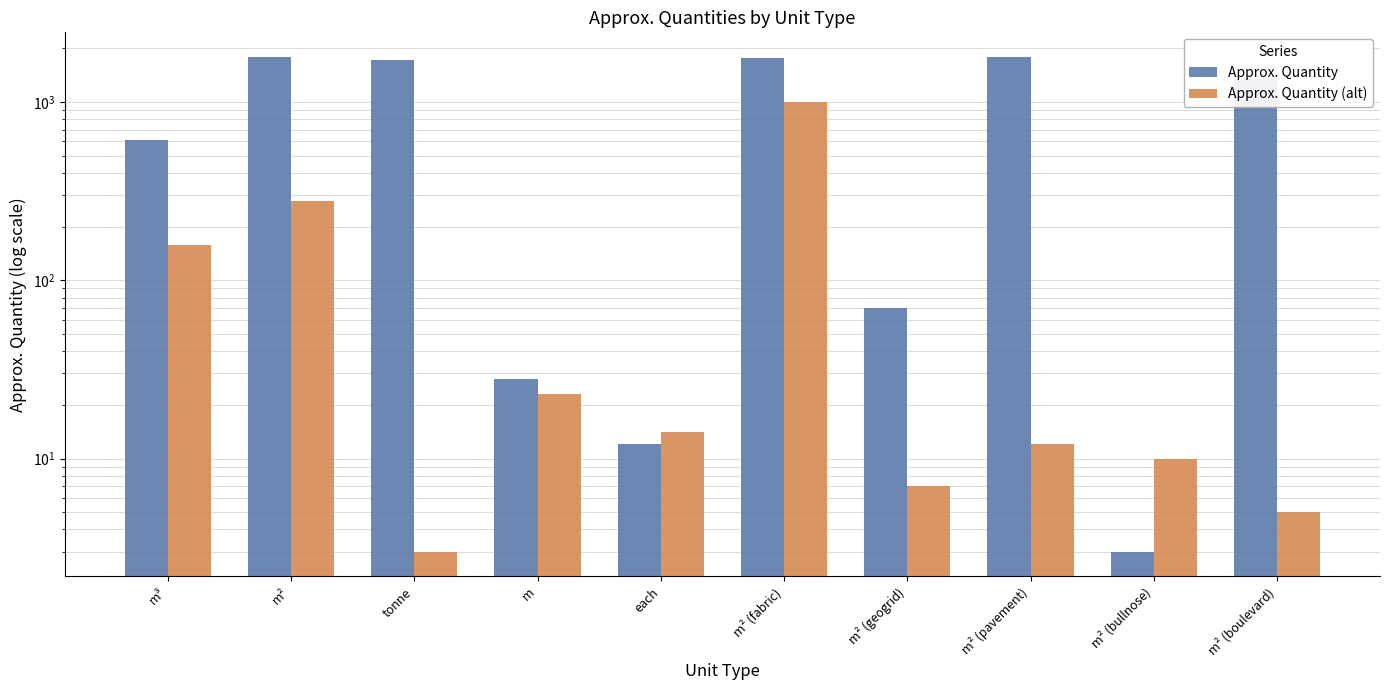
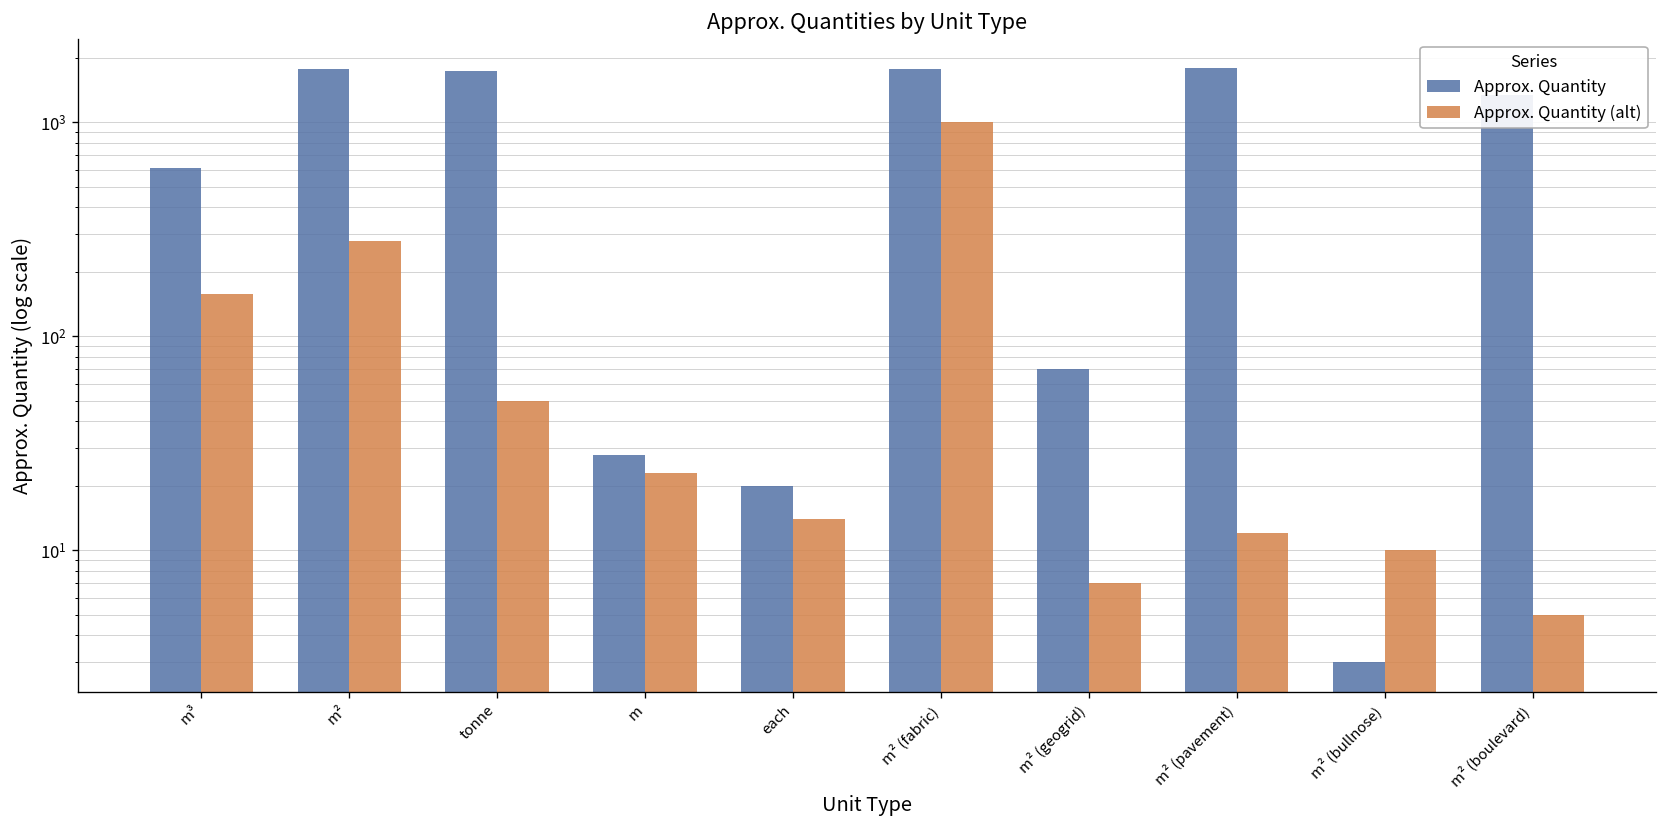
  {
    "Approx. Quantity": {
      "m³": 610,
      "m²": 1800,
      "tonne": 1700,
      "m": 28,
-     "each": 12,
+     "each": 20,
      "m² (fabric)": 1800,
      "m² (geogrid)": 70,
      "m² (pavement)": 1800,
      "m² (bullnose)": 3
    },
    "Approx. Quantity (alt)": {
      "m³": 160,
      "m²": 280,
-     "tonne": 3,
+     "tonne": 50,
      "m": 23,
      "each": 14,
      "m² (fabric)": 1000,
      "m² (geogrid)": 7,
      "m² (pavement)": 12,
      "m² (bullnose)": 10,
      "m² (boulevard)": 5
    }
  }
